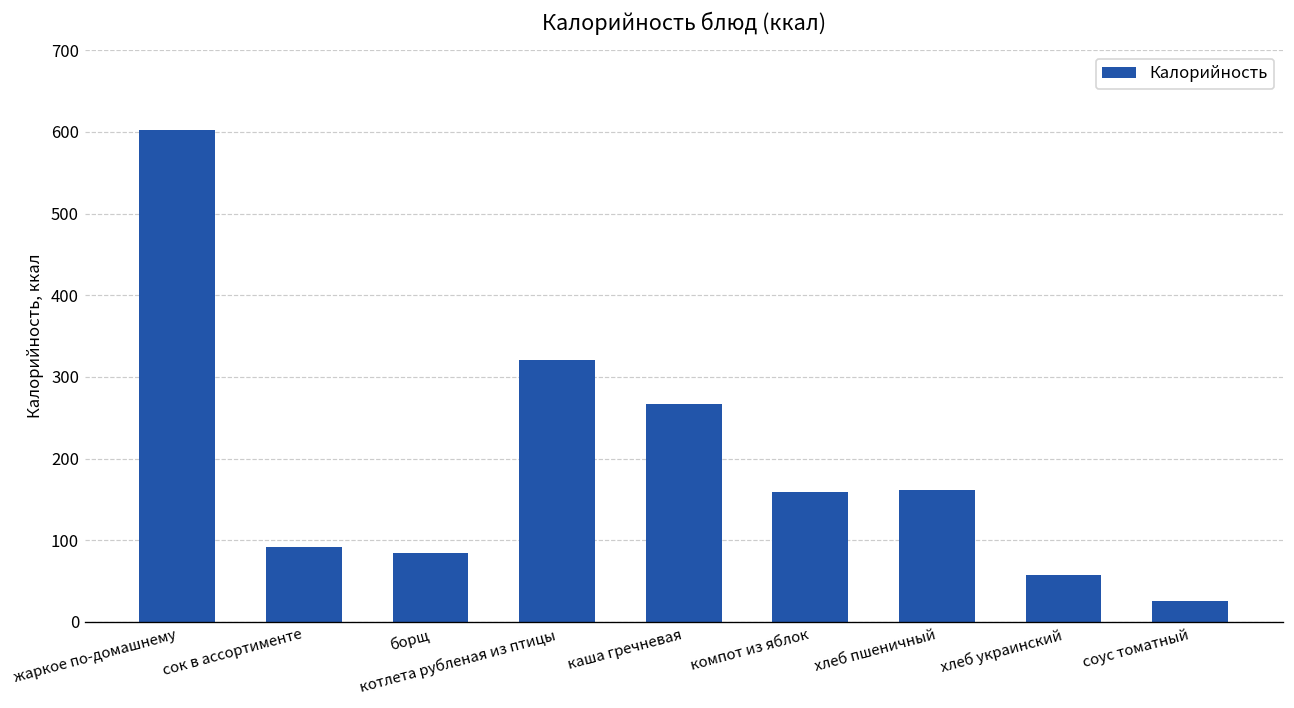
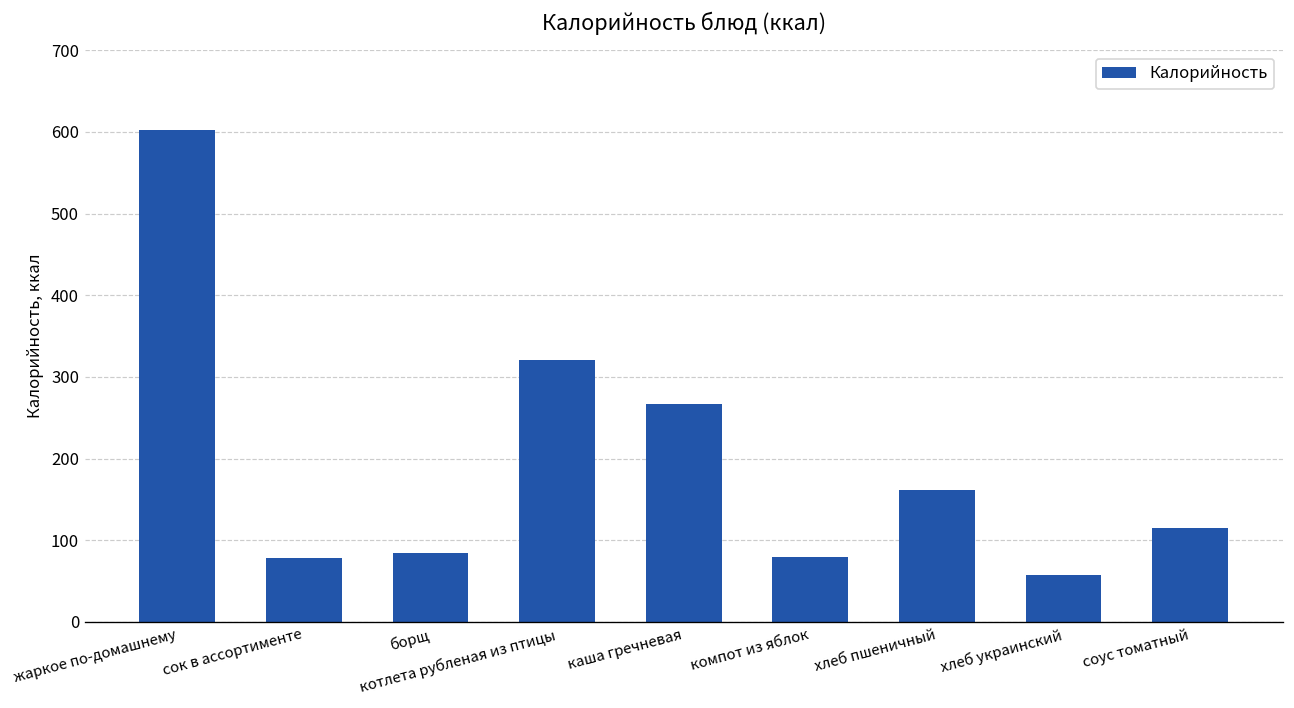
  {
    "жаркое по-домашнему": 600,
-   "сок в ассортименте": 90,
+   "сок в ассортименте": 80,
    "борщ": 80,
    "котлета рубленая из птицы": 320,
    "каша гречневая": 270,
-   "компот из яблок": 160,
+   "компот из яблок": 80,
    "хлеб пшеничный": 160,
    "хлеб украинский": 60,
-   "соус томатный": 30
+   "соус томатный": 110
  }
